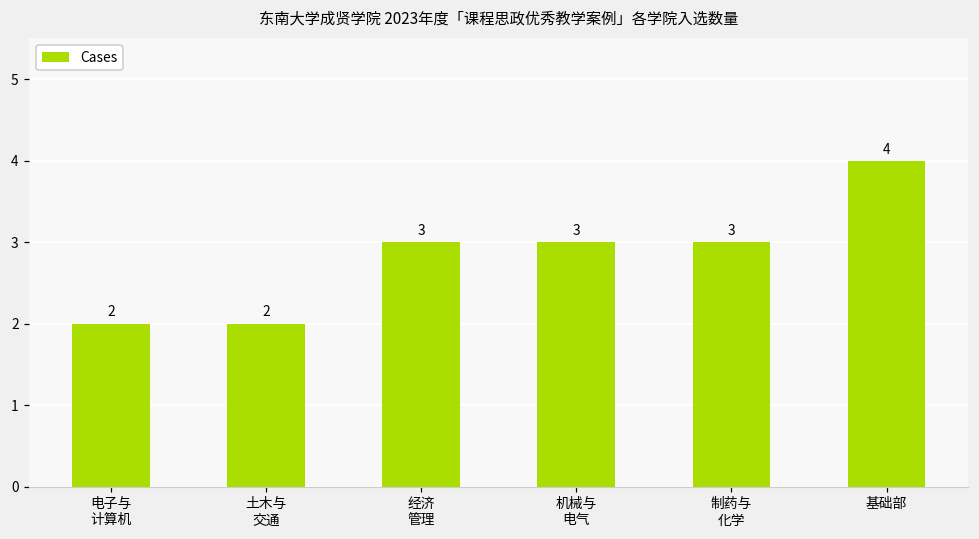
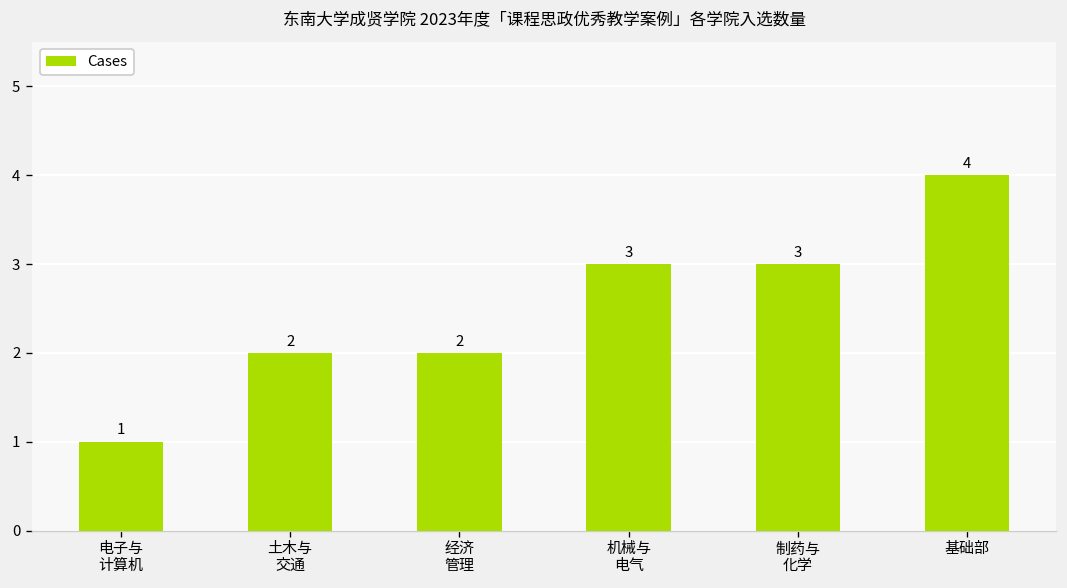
  {
-   "电子与 计算机": 2,
+   "电子与 计算机": 1,
    "土木与 交通": 2,
-   "经济 管理": 3,
+   "经济 管理": 2,
    "机械与 电气": 3,
    "制药与 化学": 3,
    "基础部": 4
  }
